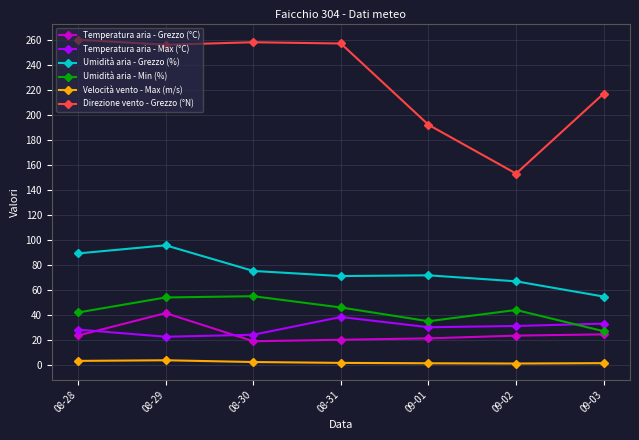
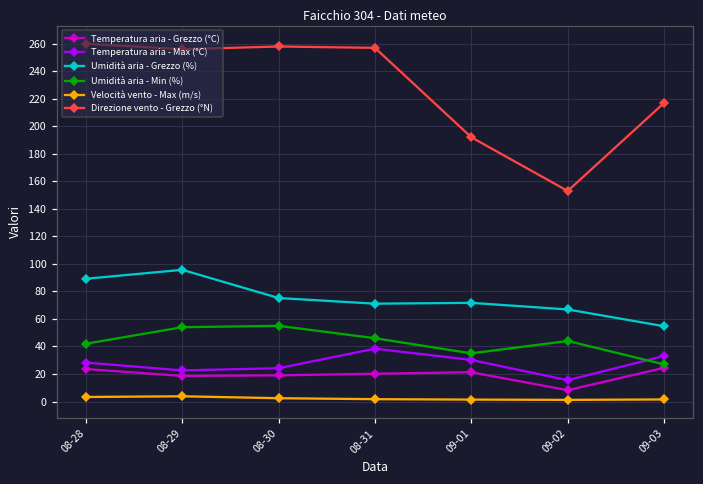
  {
    "Temperatura aria - Grezzo (°C)": {
      "08-28": 24,
-     "08-29": 42,
+     "08-29": 19,
      "08-30": 19,
      "08-31": 20,
      "09-01": 21,
-     "09-02": 24,
+     "09-02": 8,
      "09-03": 25
    },
    "Temperatura aria - Max (°C)": {
      "08-28": 28,
      "08-29": 23,
      "08-30": 24,
      "08-31": 38,
      "09-01": 30,
-     "09-02": 31,
+     "09-02": 16,
      "09-03": 33
    },
    "Umidità aria - Grezzo (%)": {
      "08-28": 89,
      "08-29": 96,
      "08-30": 75,
      "08-31": 71,
      "09-01": 72,
      "09-02": 67,
      "09-03": 55
    },
    "Umidità aria - Min (%)": {
      "08-28": 42,
      "08-29": 54,
      "08-30": 55,
      "08-31": 46,
      "09-01": 35,
      "09-02": 44,
      "09-03": 27
    },
    "Velocità vento - Max (m/s)": {
      "08-28": 3,
      "08-29": 4,
      "08-30": 2,
      "08-31": 2,
      "09-01": 1,
      "09-02": 1,
      "09-03": 2
    },
    "Direzione vento - Grezzo (°N)": {
      "08-30": 258,
      "08-31": 257,
      "09-01": 192,
      "09-02": 153,
      "09-03": 217
    }
  }
